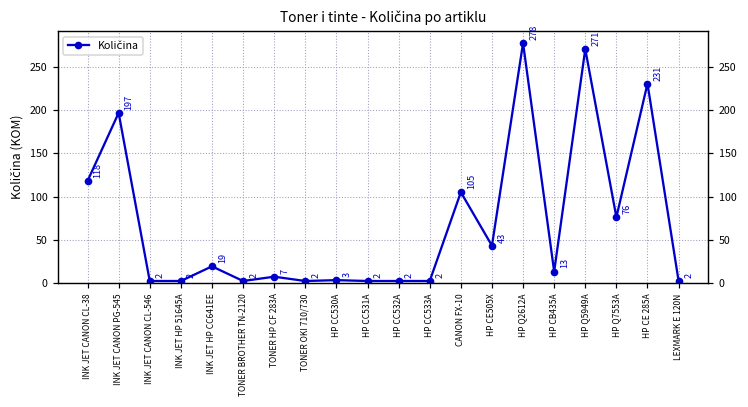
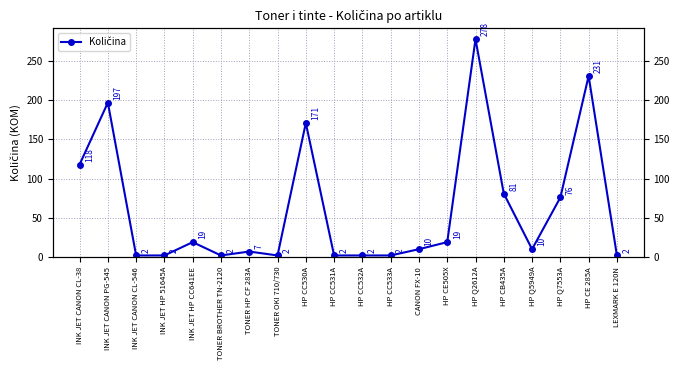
  {
    "INK JET CANON CL-38": 118,
    "INK JET CANON PG-545": 197,
    "INK JET CANON CL-546": 2,
    "INK JET HP 51645A": 2,
    "INK JET HP CC641EE": 19,
    "TONER BROTHER TN-2120": 2,
    "TONER HP CF 283A": 7,
    "TONER OKI 710/730": 2,
-   "HP CC530A": 3,
+   "HP CC530A": 171,
    "HP CC531A": 2,
    "HP CC532A": 2,
    "HP CC533A": 2,
-   "CANON FX-10": 105,
-   "HP CE505X": 43,
+   "CANON FX-10": 10,
+   "HP CE505X": 19,
    "HP Q2612A": 278,
-   "HP CB435A": 13,
-   "HP Q5949A": 271,
+   "HP CB435A": 81,
+   "HP Q5949A": 10,
    "HP Q7553A": 76,
    "HP CE 285A": 231,
    "LEXMARK E 120N": 2
  }
